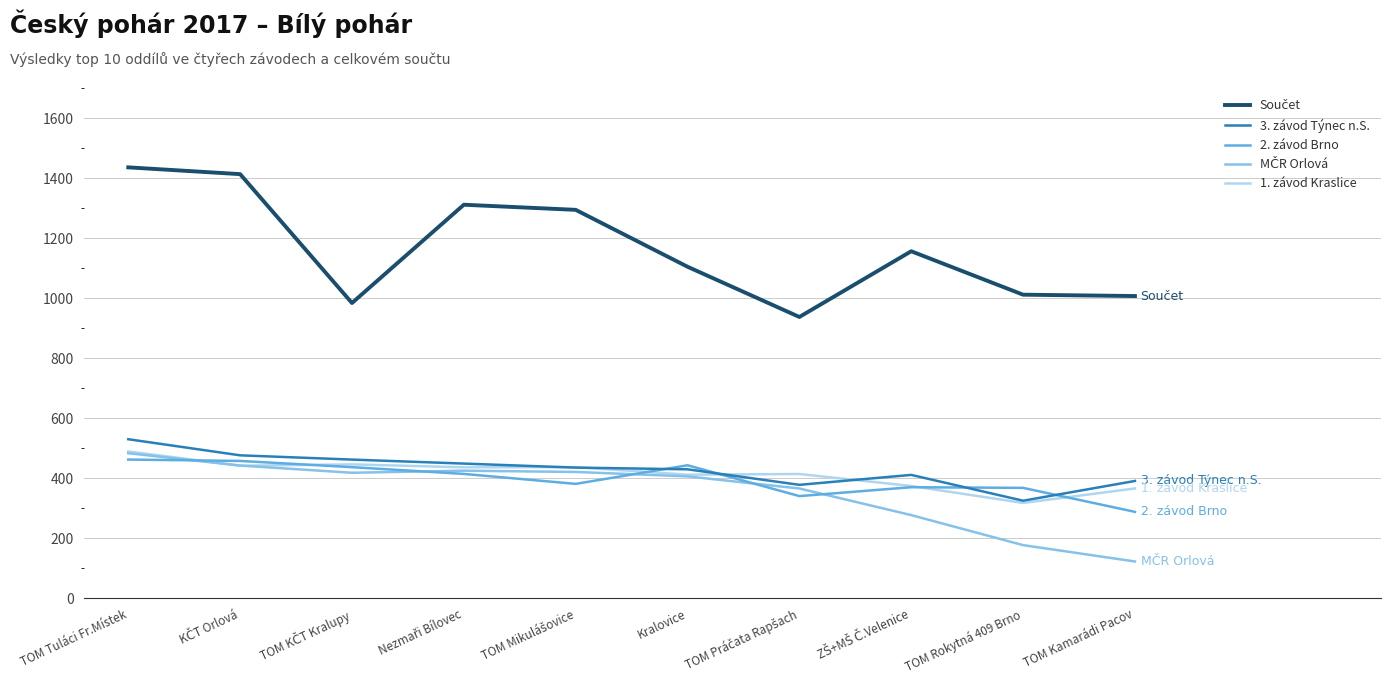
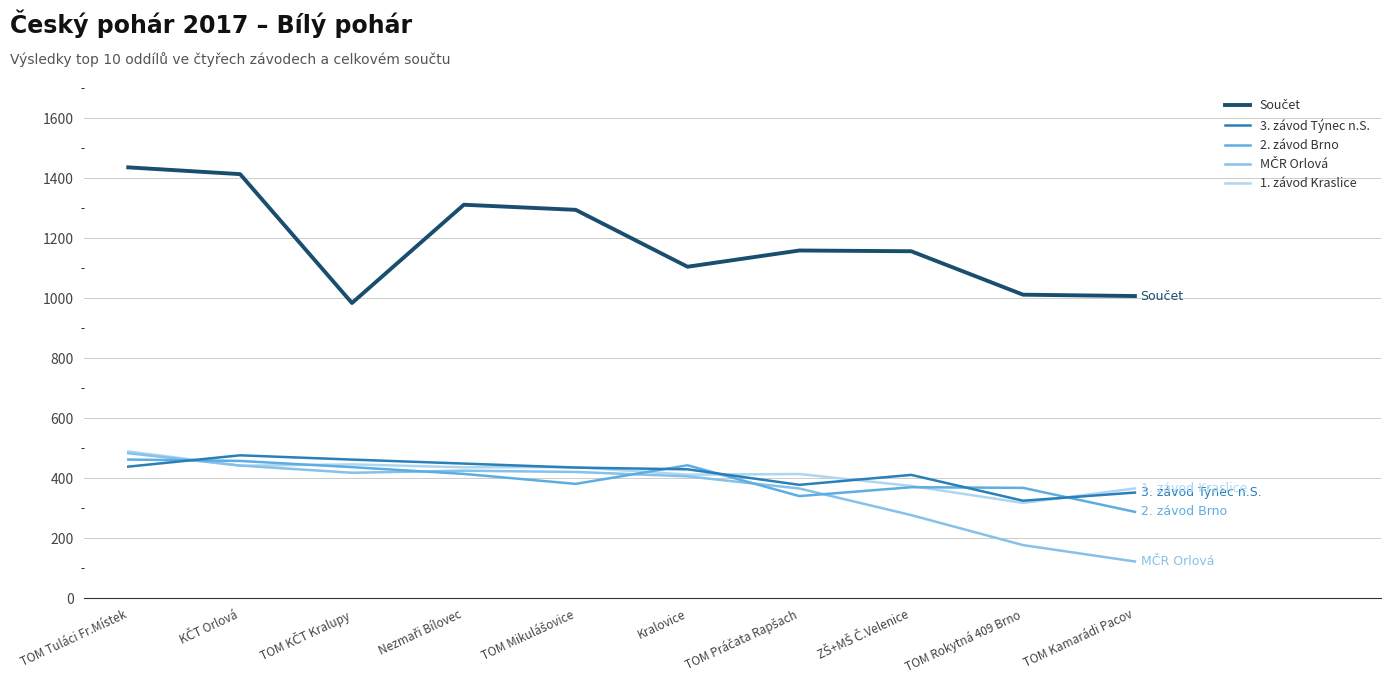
  {
    "Součet": {
      "TOM Tuláci Fr.Místek": 1440,
      "KČT Orlová": 1410,
      "TOM KČT Kralupy": 980,
      "Nezmaři Bílovec": 1310,
      "TOM Mikulášovice": 1290,
      "Kralovice": 1100,
-     "TOM Práčata Rapšach": 940,
+     "TOM Práčata Rapšach": 1160,
      "ZŠ+MŠ Č.Velenice": 1160,
      "TOM Rokytná 409 Brno": 1010,
      "TOM Kamarádi Pacov": 1010
    },
    "3. závod Týnec n.S.": {
-     "TOM Tuláci Fr.Místek": 530,
+     "TOM Tuláci Fr.Místek": 440,
      "KČT Orlová": 480,
      "TOM KČT Kralupy": 460,
      "Nezmaři Bílovec": 450,
      "Kralovice": 430,
      "TOM Práčata Rapšach": 380,
      "ZŠ+MŠ Č.Velenice": 410,
-     "TOM Kamarádi Pacov": 390
+     "TOM Kamarádi Pacov": 350
    }
  }
